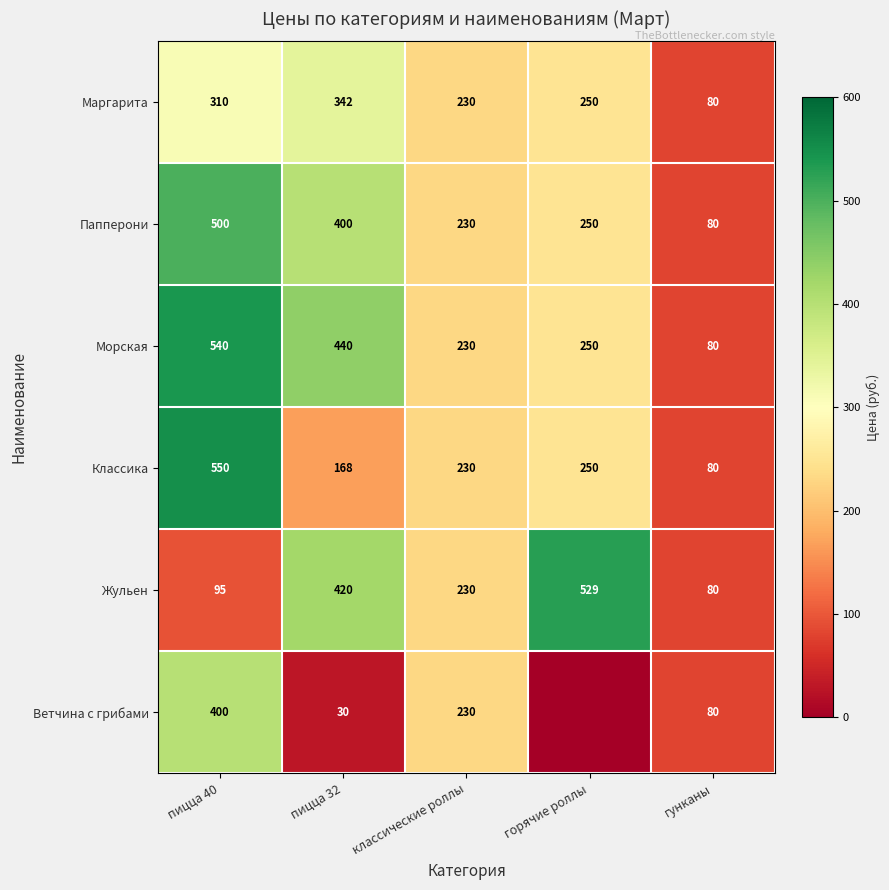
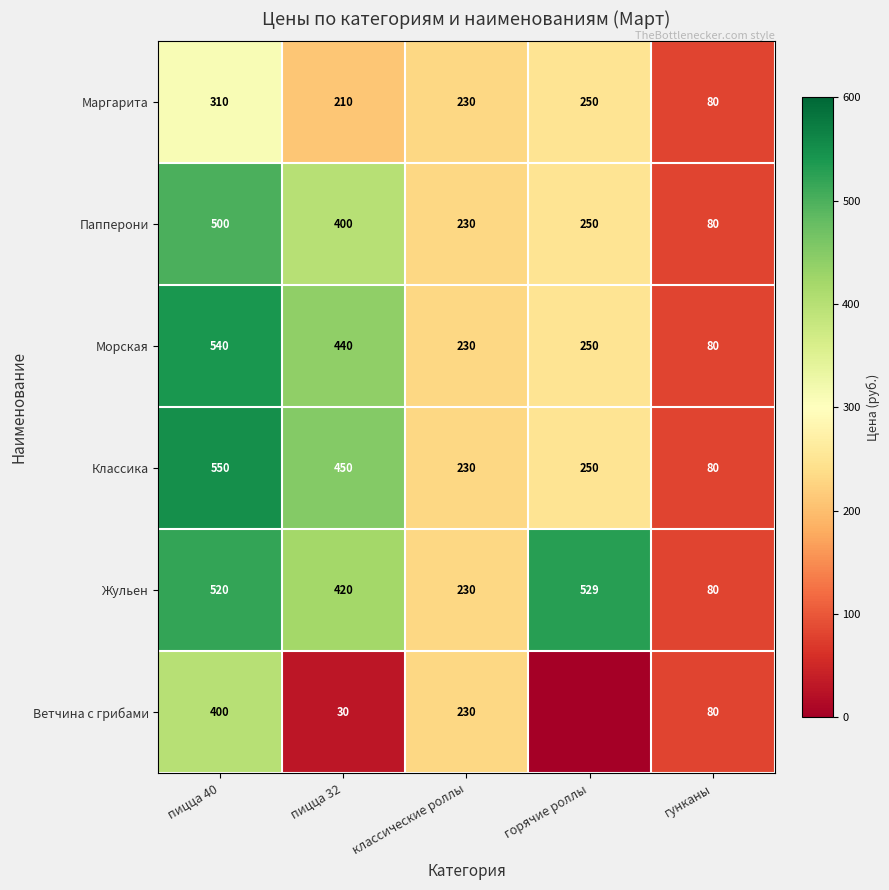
  {
    "Маргарита": {
      "пицца 40": 310,
-     "пицца 32": 342,
+     "пицца 32": 210,
      "классические роллы": 230,
      "горячие роллы": 250,
      "гунканы": 80
    },
    "Папперони": {
      "пицца 40": 500,
      "пицца 32": 400,
      "классические роллы": 230,
      "горячие роллы": 250,
      "гунканы": 80
    },
    "Морская": {
      "пицца 40": 540,
      "пицца 32": 440,
      "классические роллы": 230,
      "горячие роллы": 250,
      "гунканы": 80
    },
    "Классика": {
      "пицца 40": 550,
-     "пицца 32": 168,
+     "пицца 32": 450,
      "классические роллы": 230,
      "горячие роллы": 250,
      "гунканы": 80
    },
    "Жульен": {
-     "пицца 40": 95,
+     "пицца 40": 520,
      "пицца 32": 420,
      "классические роллы": 230,
      "горячие роллы": 529,
      "гунканы": 80
    },
    "Ветчина с грибами": {
      "пицца 40": 400,
      "пицца 32": 30,
      "классические роллы": 230,
      "гунканы": 80
    }
  }
